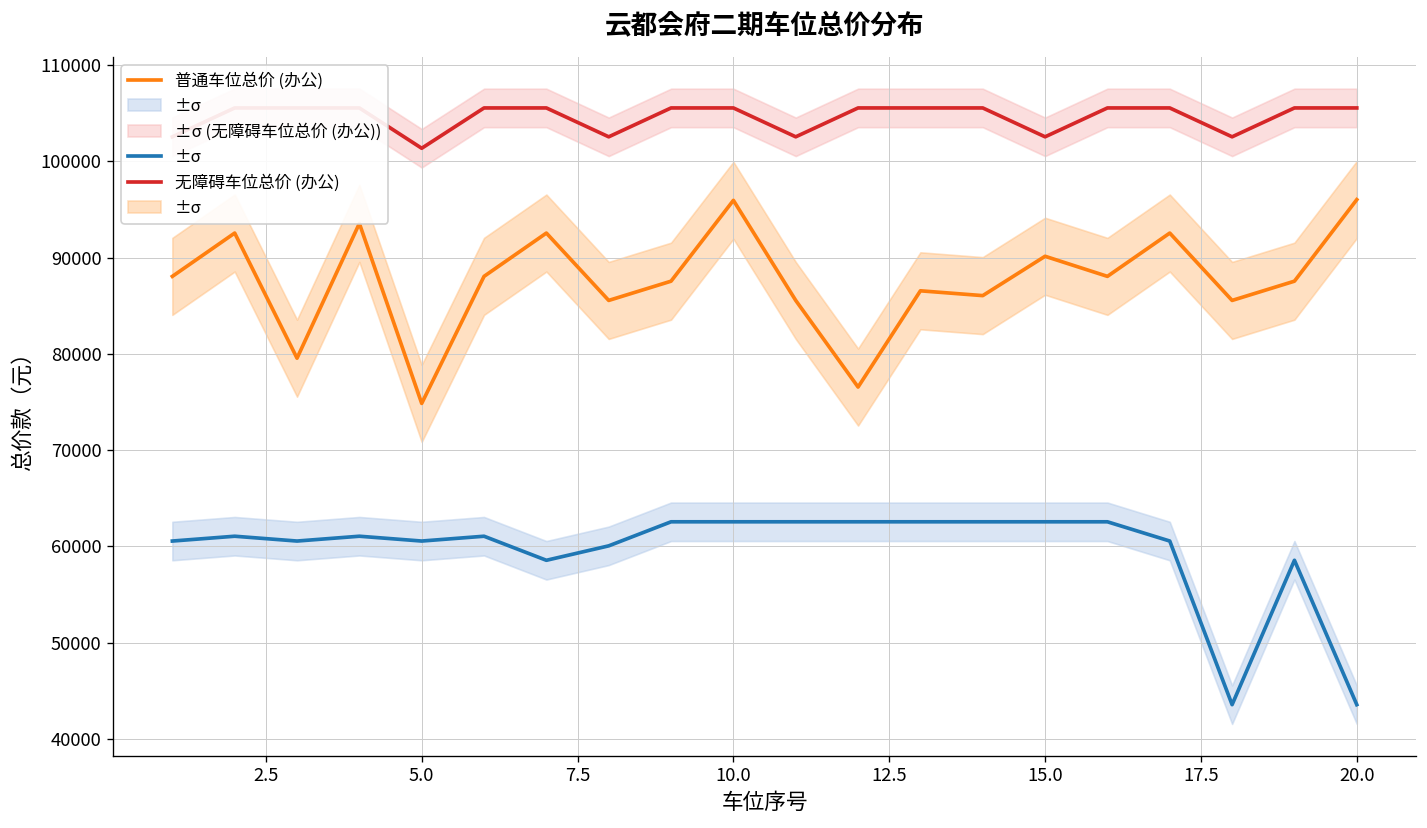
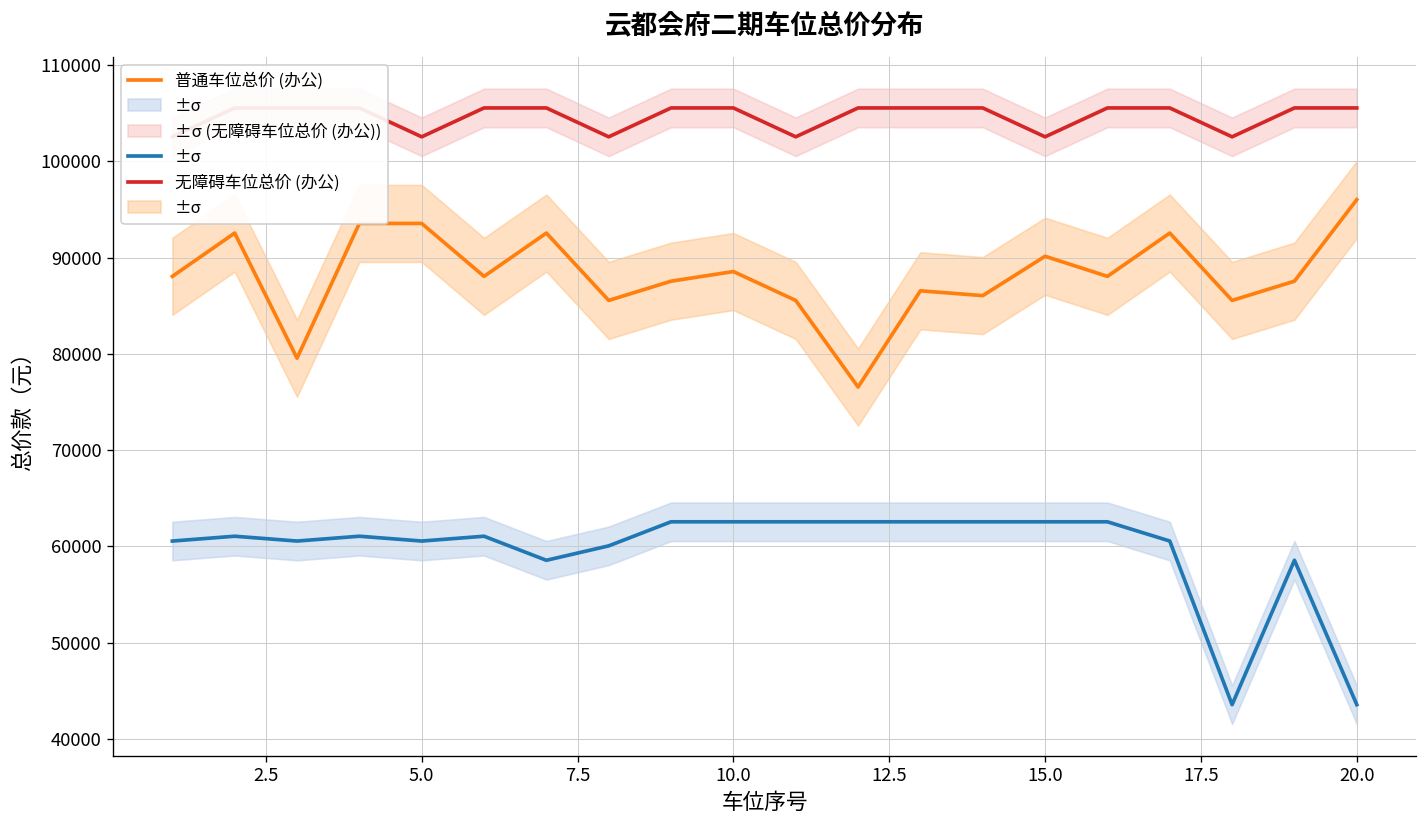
  {
    "普通车位总价 (办公)": {
-     "5.0": 75000,
-     "10.0": 96000,
+     "5.0": 94000,
+     "10.0": 89000,
      "15.0": 90000,
      "20.0": 96000
    },
    "无障碍车位总价 (办公)": {
-     "5.0": 101000,
+     "5.0": 103000,
      "10.0": 106000,
      "15.0": 103000,
      "20.0": 106000
    }
  }
